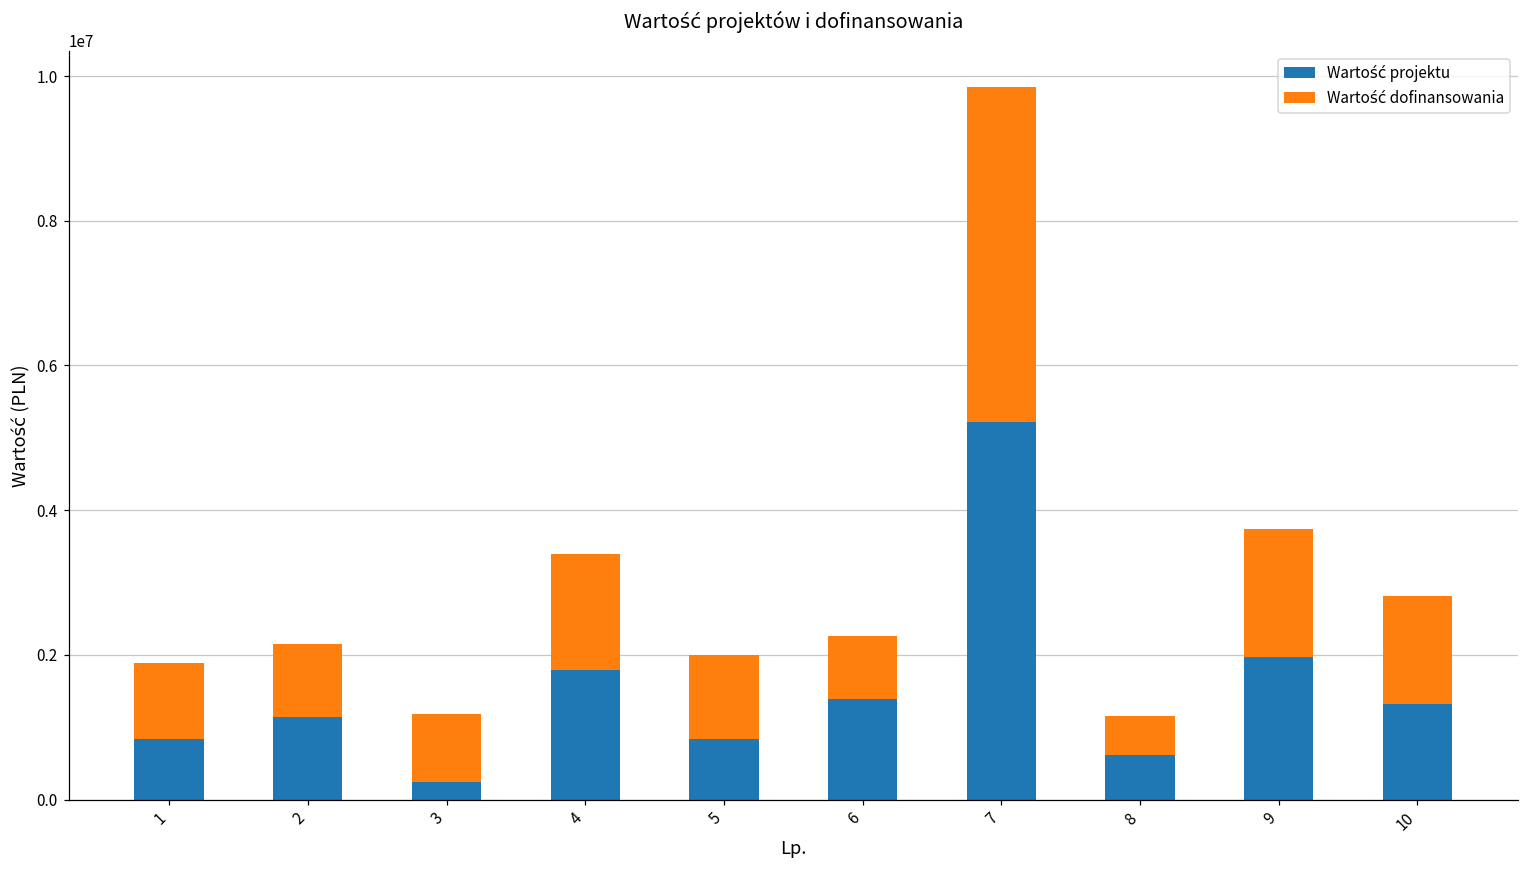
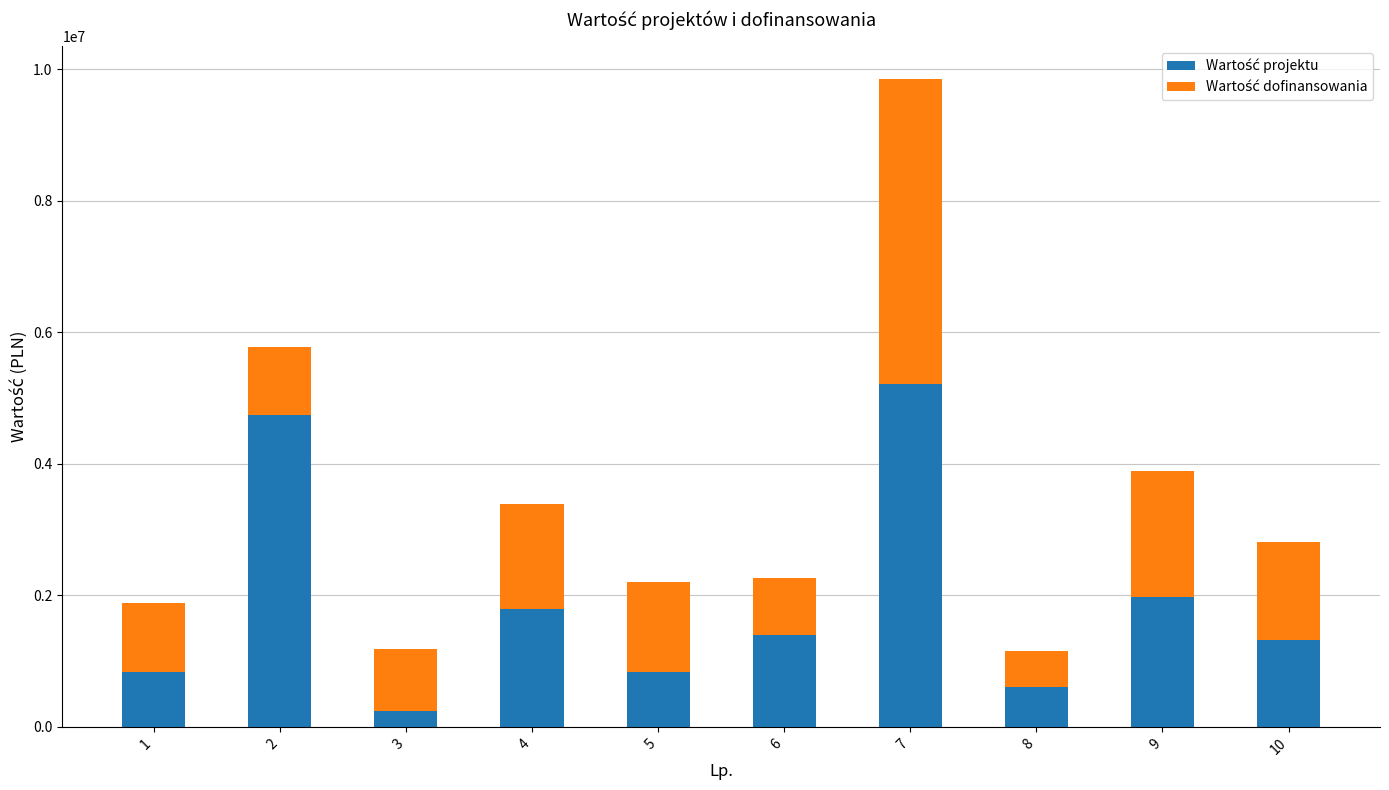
  {
    "Wartość projektu": {
      "1": 800000,
-     "2": 1100000,
+     "2": 4700000,
      "3": 200000,
      "4": 1800000,
      "5": 800000,
      "6": 1400000,
      "7": 5200000,
      "8": 600000,
      "9": 2000000,
      "10": 1300000
    },
    "Wartość dofinansowania": {
      "1": 1000000,
      "2": 1000000,
      "3": 900000,
      "4": 1600000,
-     "5": 1200000,
+     "5": 1400000,
      "6": 900000,
      "7": 4600000,
      "8": 500000,
-     "9": 1800000,
+     "9": 1900000,
      "10": 1500000
    }
  }
